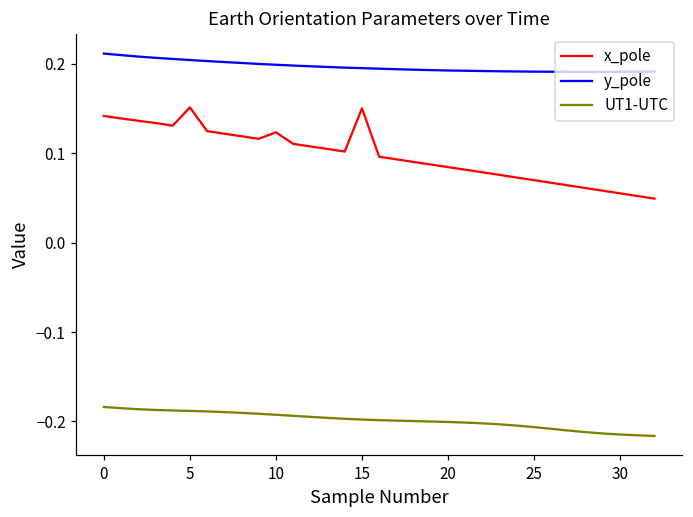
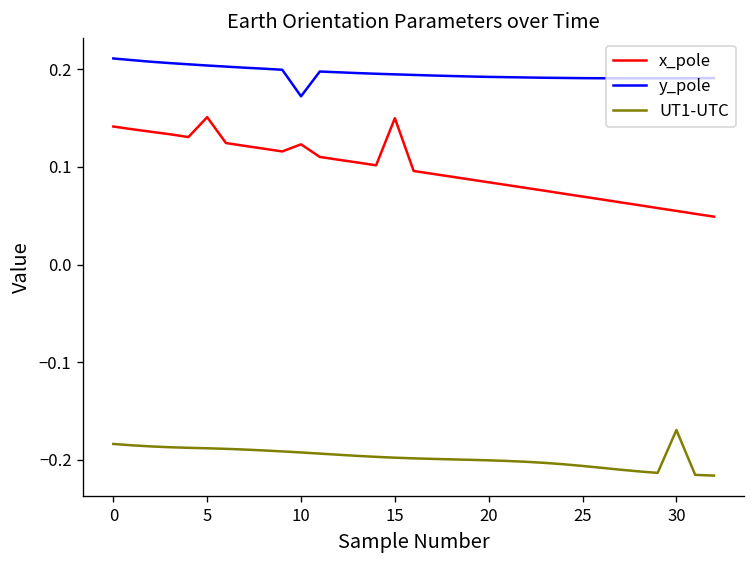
  {
    "x_pole": {
      "0": 0.14,
      "5": 0.15,
      "10": 0.12,
      "15": 0.15,
      "20": 0.08,
      "25": 0.07,
      "30": 0.06
    },
    "y_pole": {
      "0": 0.21,
      "5": 0.20,
-     "10": 0.20,
+     "10": 0.17,
      "15": 0.19,
      "20": 0.19,
      "25": 0.19
    },
    "UT1-UTC": {
      "0": -0.18,
      "5": -0.19,
      "10": -0.19,
      "15": -0.20,
      "20": -0.20,
      "25": -0.21,
-     "30": -0.21
+     "30": -0.17
    }
  }
